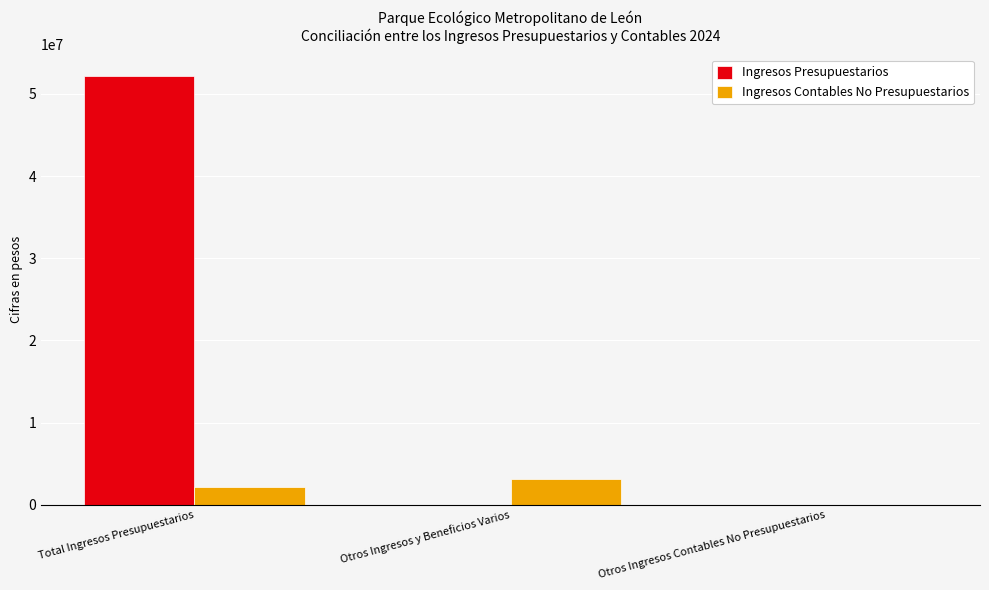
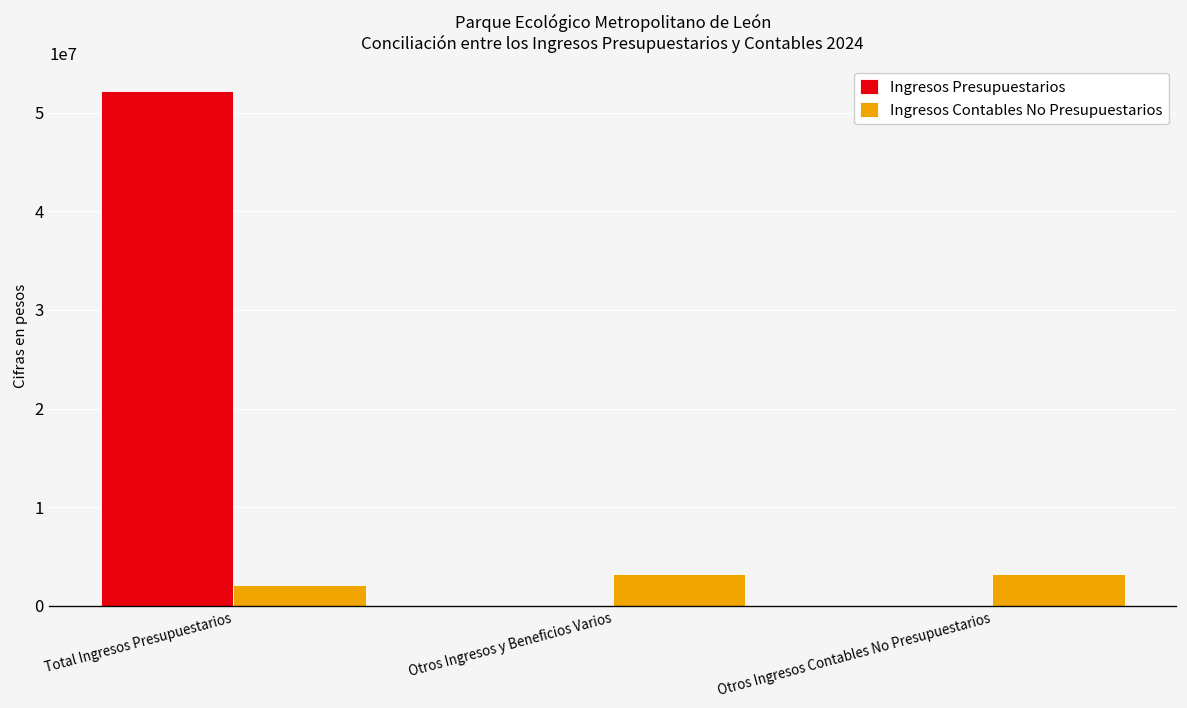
  {
    "Ingresos Presupuestarios": {
      "Total Ingresos Presupuestarios": 52000000,
      "Otros Ingresos y Beneficios Varios": 0,
      "Otros Ingresos Contables No Presupuestarios": 0
    },
    "Ingresos Contables No Presupuestarios": {
      "Total Ingresos Presupuestarios": 2000000,
      "Otros Ingresos y Beneficios Varios": 3000000,
-     "Otros Ingresos Contables No Presupuestarios": 0
+     "Otros Ingresos Contables No Presupuestarios": 3000000
    }
  }
